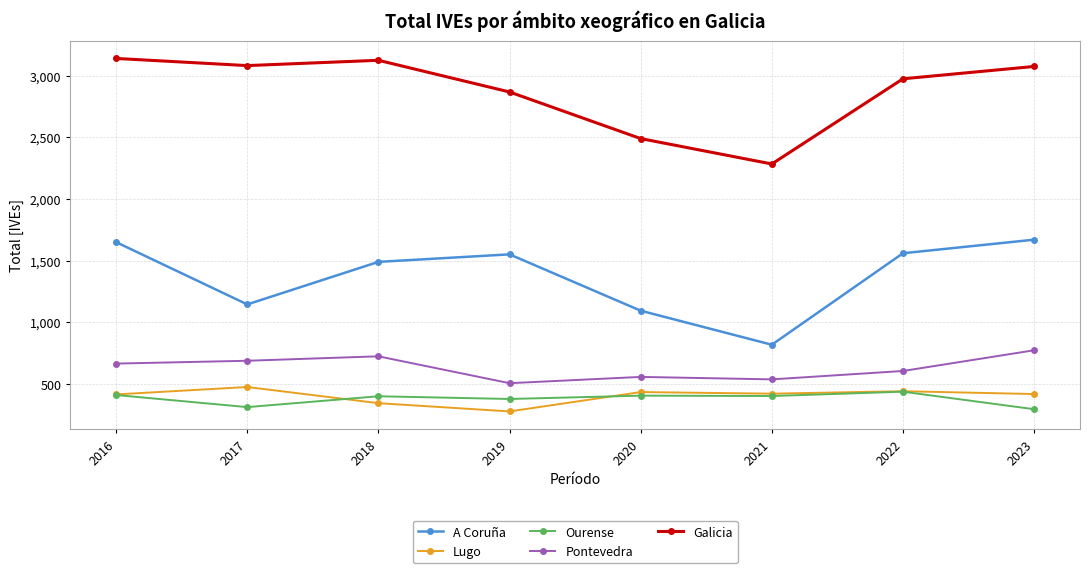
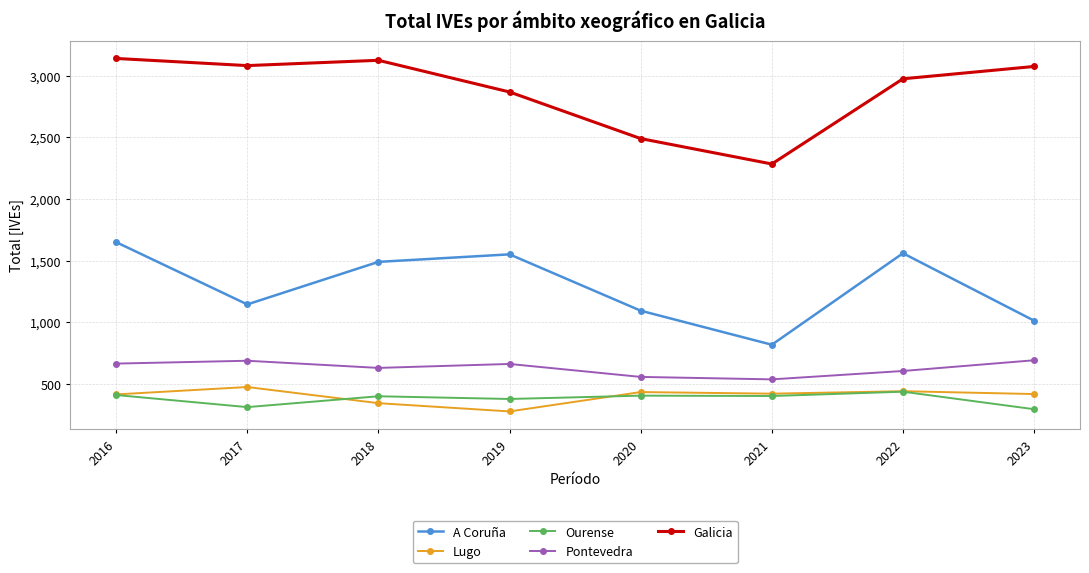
  {
    "A Coruña": {
      "2016": "1,650",
      "2017": "1,150",
      "2018": "1,490",
      "2019": "1,550",
      "2020": "1,090",
      "2021": "820",
      "2022": "1,560",
-     "2023": "1,670"
+     "2023": "1,010"
    },
    "Lugo": {
      "2017": "480",
      "2018": "340",
      "2019": "280",
      "2020": "430",
      "2023": "420"
    },
    "Ourense": {
      "2017": "310",
      "2018": "400",
      "2019": "380",
      "2020": "410",
      "2023": "300"
    },
    "Pontevedra": {
      "2016": "670",
      "2017": "690",
-     "2018": "720",
-     "2019": "510",
+     "2018": "630",
+     "2019": "660",
      "2020": "560",
      "2021": "540",
      "2022": "610",
-     "2023": "770"
+     "2023": "690"
    },
    "Galicia": {
      "2016": "3,140",
      "2017": "3,080",
      "2018": "3,130",
      "2019": "2,870",
      "2020": "2,490",
      "2021": "2,280",
      "2022": "2,980",
      "2023": "3,080"
    }
  }
